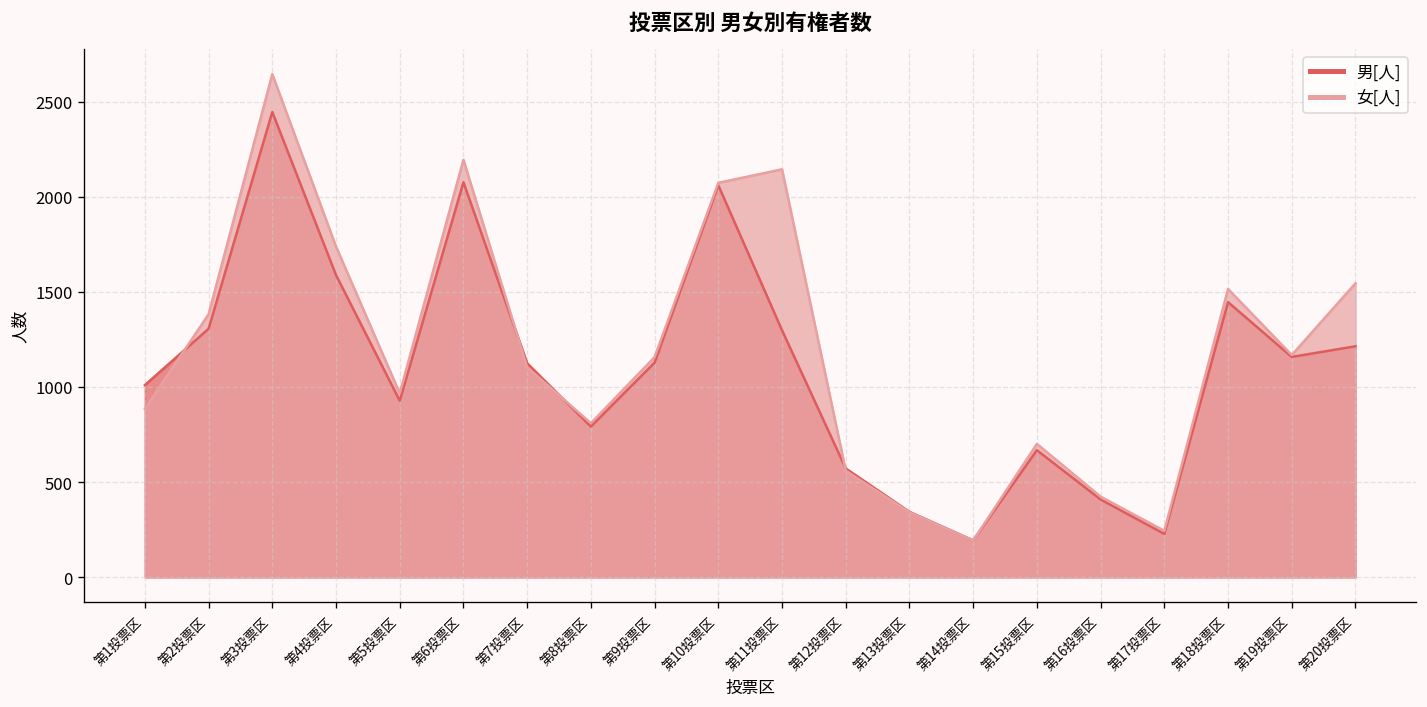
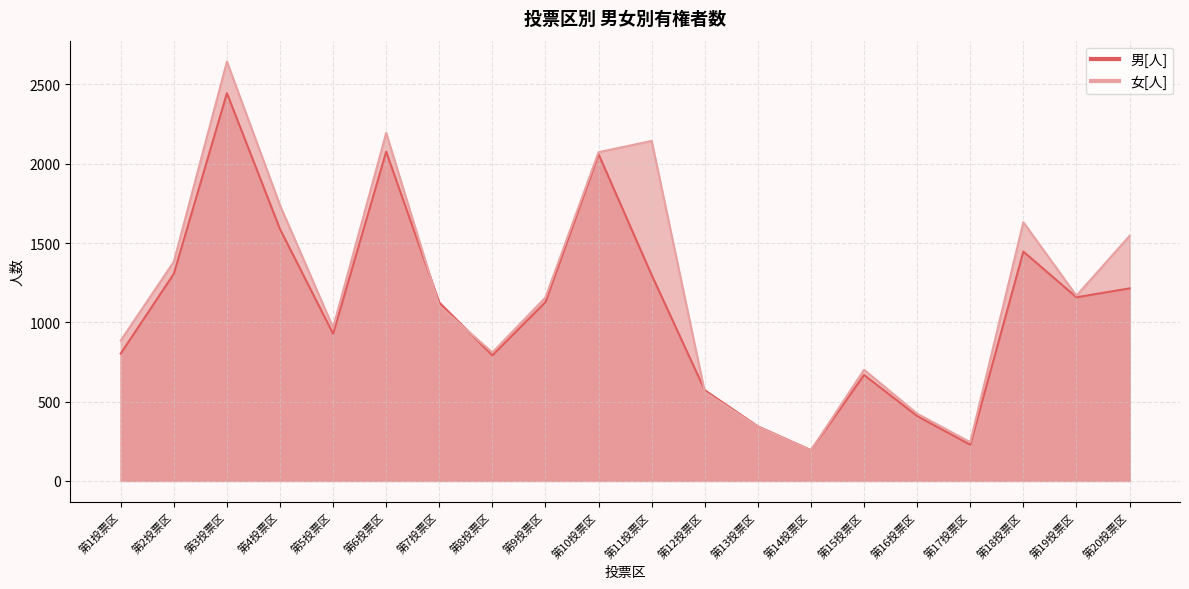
  {
    "男[人]": {
-     "第1投票区": 1010,
+     "第1投票区": 800,
      "第2投票区": 1310,
      "第3投票区": 2450,
      "第4投票区": 1590,
      "第5投票区": 930,
      "第6投票区": 2080,
      "第7投票区": 1130,
      "第8投票区": 790,
      "第9投票区": 1130,
      "第11投票区": 1300,
      "第15投票区": 670,
      "第17投票区": 230,
      "第18投票区": 1450,
      "第20投票区": 1210
    },
    "女[人]": {
      "第1投票区": 890,
      "第2投票区": 1380,
      "第3投票区": 2640,
      "第4投票区": 1740,
      "第5投票区": 970,
      "第6投票区": 2190,
      "第7投票区": 1100,
      "第8投票区": 810,
      "第9投票区": 1160,
      "第11投票区": 2140,
      "第15投票区": 700,
      "第17投票区": 240,
-     "第18投票区": 1520,
+     "第18投票区": 1630,
      "第20投票区": 1550
    }
  }
